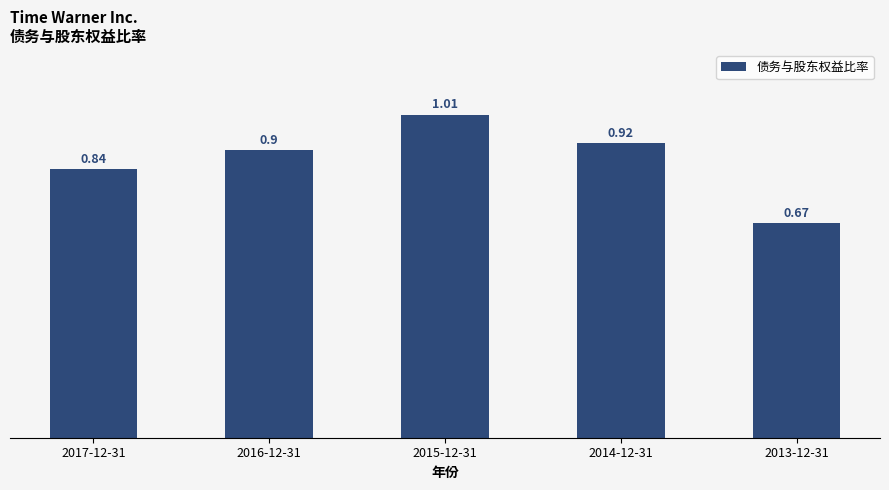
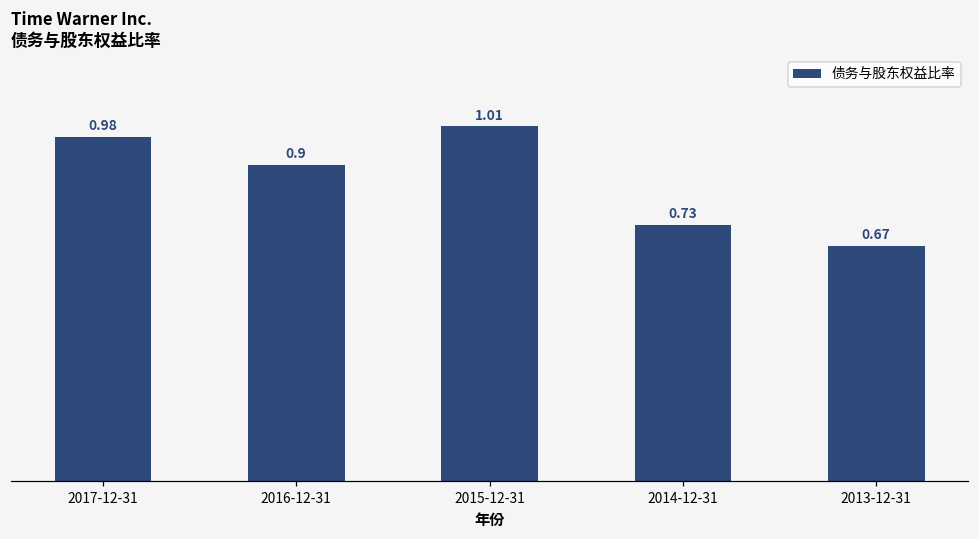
  {
-   "2017-12-31": 0.84,
+   "2017-12-31": 0.98,
    "2016-12-31": 0.9,
    "2015-12-31": 1.01,
-   "2014-12-31": 0.92,
+   "2014-12-31": 0.73,
    "2013-12-31": 0.67
  }
